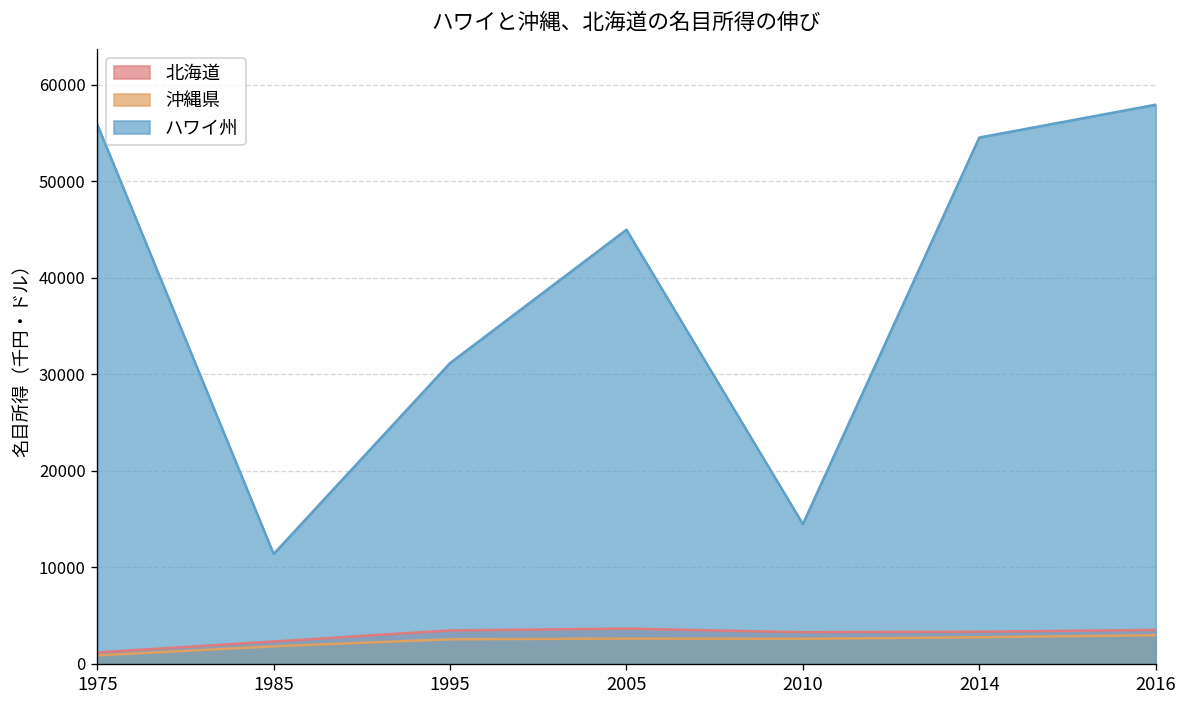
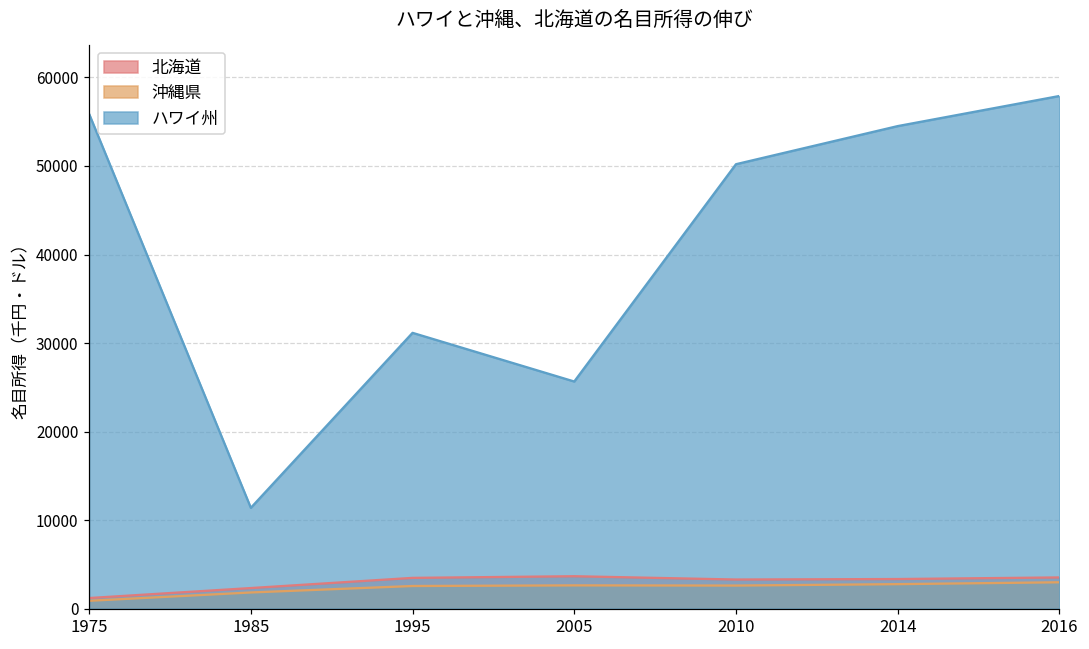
  {
    "ハワイ州": {
      "1975": 56000,
      "1985": 11000,
      "1995": 31000,
-     "2005": 45000,
-     "2010": 14000,
+     "2005": 26000,
+     "2010": 50000,
      "2014": 55000,
      "2016": 58000
    }
  }
